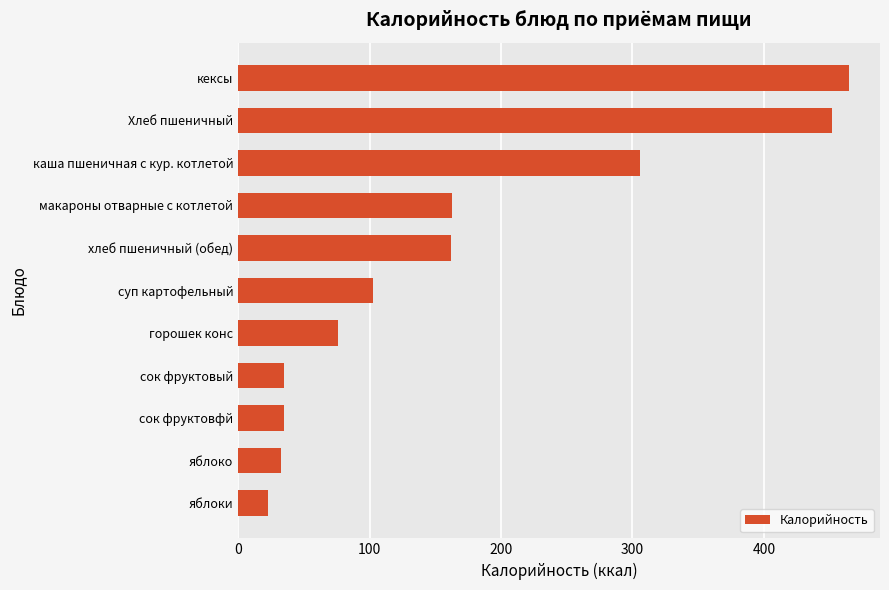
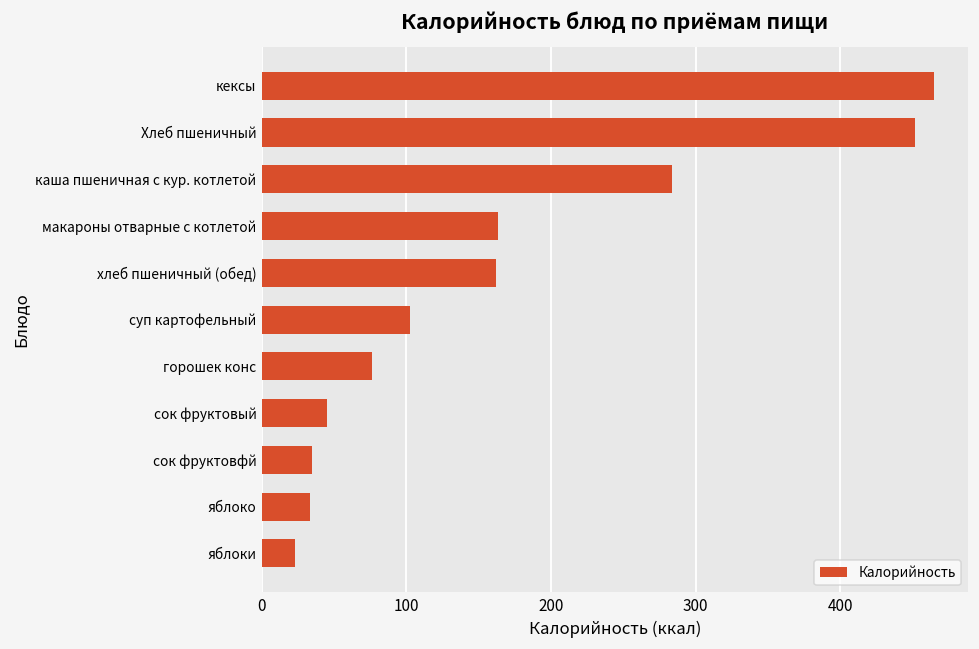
  {
    "кексы": 465,
    "Хлеб пшеничный": 452,
-   "каша пшеничная с кур. котлетой": 306,
+   "каша пшеничная с кур. котлетой": 283,
    "макароны отварные с котлетой": 163,
    "хлеб пшеничный (обед)": 162,
    "суп картофельный": 103,
    "горошек конс": 76,
-   "сок фруктовый": 35,
+   "сок фруктовый": 45,
    "сок фруктовфй": 35,
    "яблоко": 33,
    "яблоки": 23
  }
